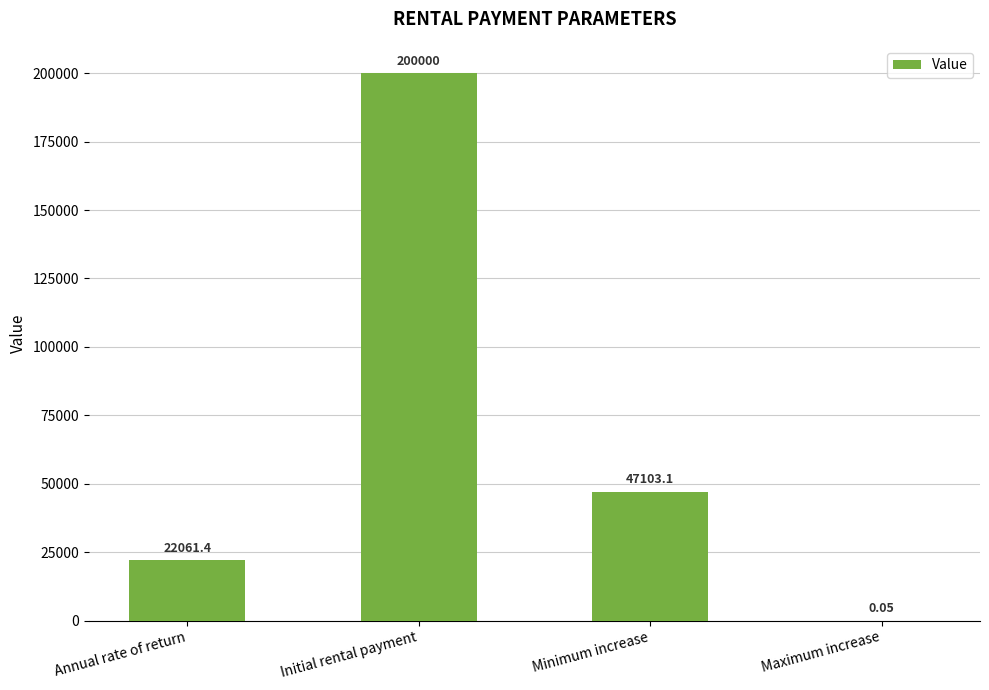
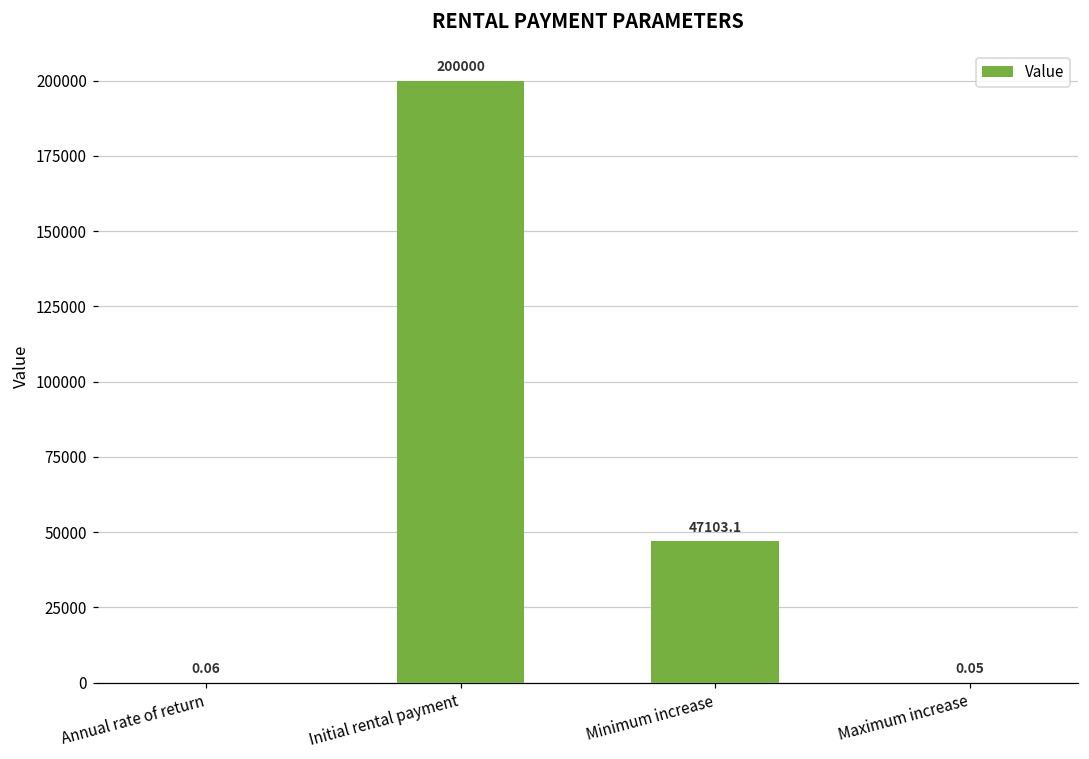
  {
-   "Annual rate of return": 22061.4,
+   "Annual rate of return": 0.06,
    "Initial rental payment": 200000,
    "Minimum increase": 47103.1,
    "Maximum increase": 0.05
  }
